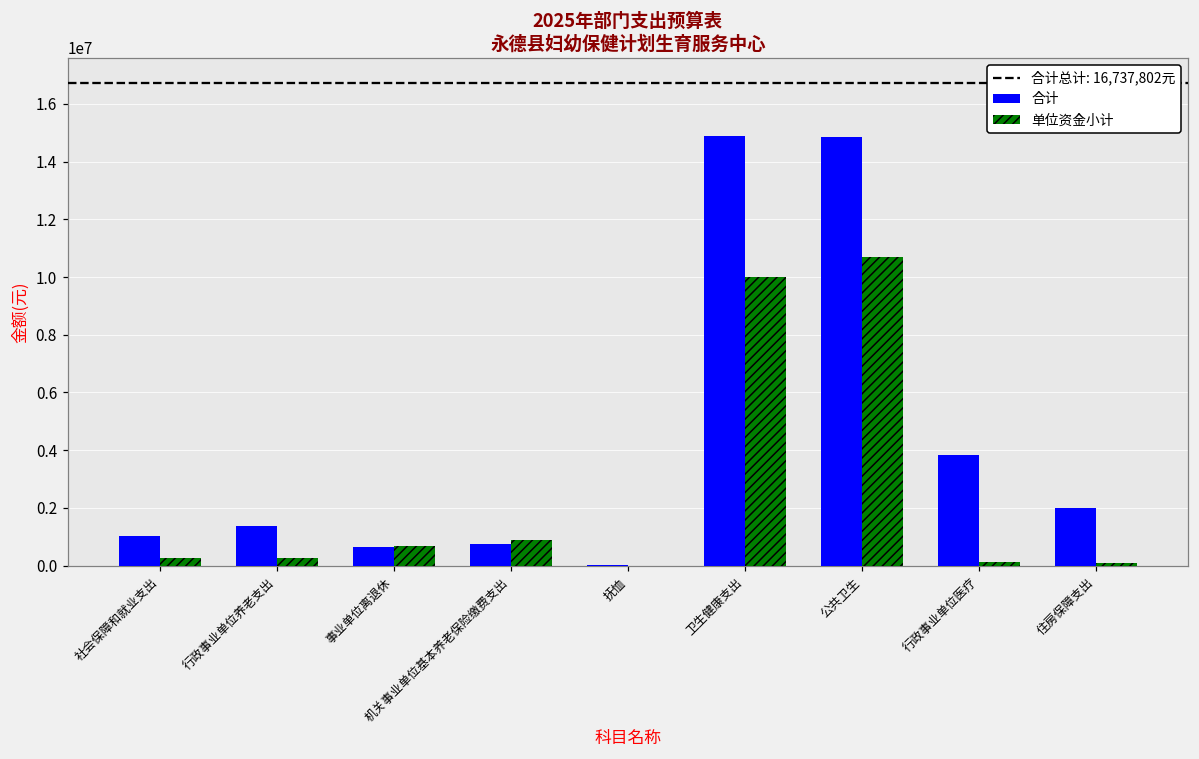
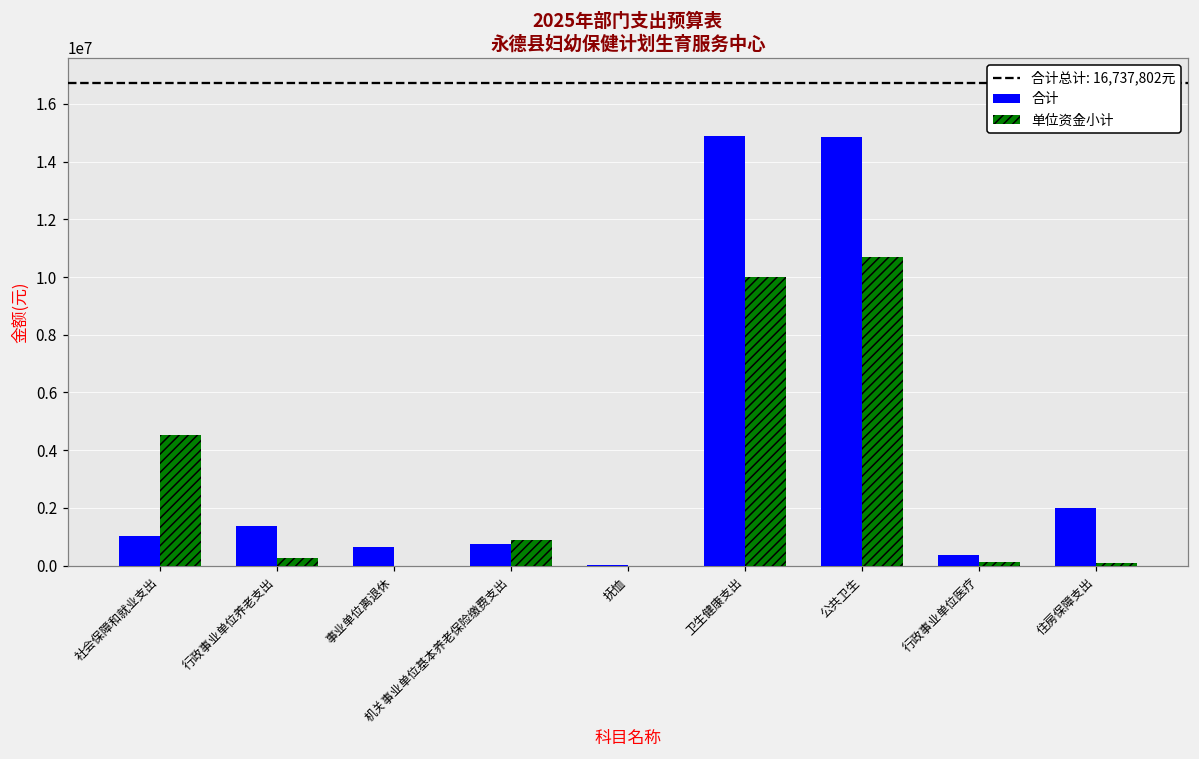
  {
    "合计": {
      "社会保障和就业支出": 1000000,
      "行政事业单位养老支出": 1400000,
      "事业单位离退休": 600000,
      "机关事业单位基本养老保险缴费支出": 800000,
      "卫生健康支出": 14900000,
      "公共卫生": 14800000,
-     "行政事业单位医疗": 3800000,
+     "行政事业单位医疗": 400000,
      "住房保障支出": 2000000
    },
    "单位资金小计": {
-     "社会保障和就业支出": 300000,
+     "社会保障和就业支出": 4500000,
      "行政事业单位养老支出": 300000,
-     "事业单位离退休": 700000,
+     "事业单位离退休": 0,
      "机关事业单位基本养老保险缴费支出": 900000,
      "抚恤": 0,
      "卫生健康支出": 10000000,
      "公共卫生": 10700000,
      "行政事业单位医疗": 100000
    }
  }
